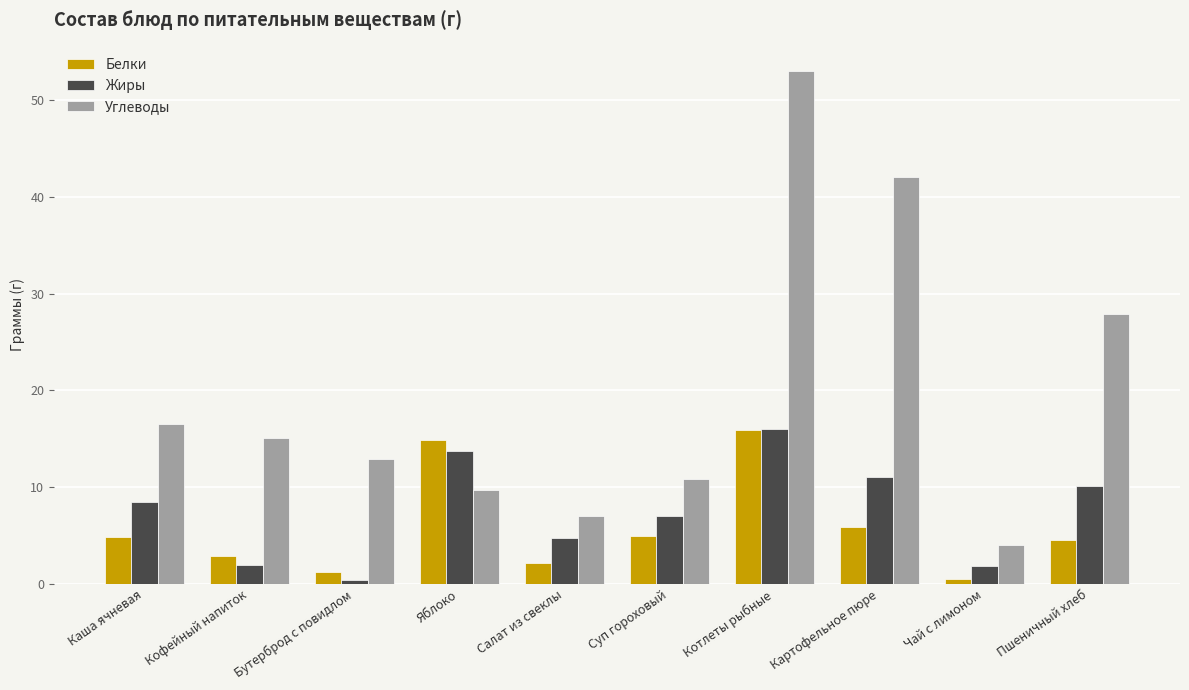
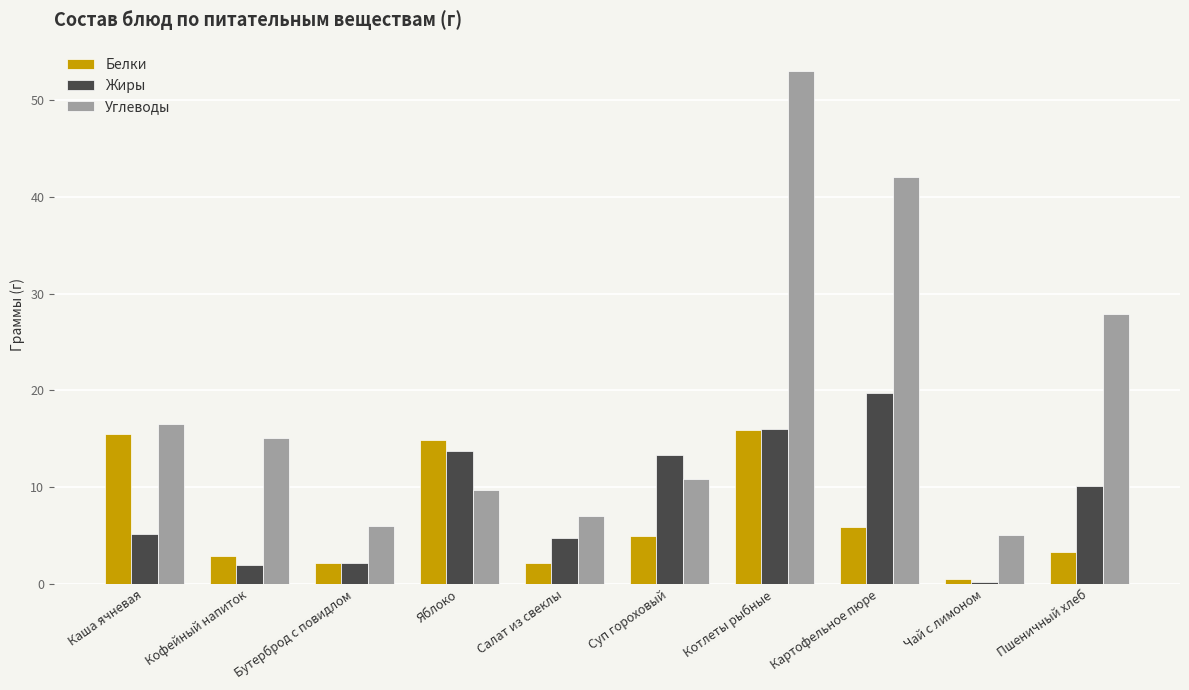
  {
    "Белки": {
-     "Каша ячневая": 5,
+     "Каша ячневая": 15,
      "Кофейный напиток": 3,
-     "Бутерброд с повидлом": 1,
+     "Бутерброд с повидлом": 2,
      "Яблоко": 15,
      "Салат из свеклы": 2,
      "Суп гороховый": 5,
      "Котлеты рыбные": 16,
      "Картофельное пюре": 6,
      "Чай с лимоном": 1,
-     "Пшеничный хлеб": 5
+     "Пшеничный хлеб": 3
    },
    "Жиры": {
-     "Каша ячневая": 8,
+     "Каша ячневая": 5,
      "Кофейный напиток": 2,
-     "Бутерброд с повидлом": 0,
+     "Бутерброд с повидлом": 2,
      "Яблоко": 14,
      "Салат из свеклы": 5,
-     "Суп гороховый": 7,
+     "Суп гороховый": 13,
      "Котлеты рыбные": 16,
-     "Картофельное пюре": 11,
-     "Чай с лимоном": 2,
+     "Картофельное пюре": 20,
+     "Чай с лимоном": 0,
      "Пшеничный хлеб": 10
    },
    "Углеводы": {
      "Каша ячневая": 17,
      "Кофейный напиток": 15,
-     "Бутерброд с повидлом": 13,
+     "Бутерброд с повидлом": 6,
      "Яблоко": 10,
      "Салат из свеклы": 7,
      "Суп гороховый": 11,
      "Котлеты рыбные": 53,
      "Картофельное пюре": 42,
-     "Чай с лимоном": 4,
+     "Чай с лимоном": 5,
      "Пшеничный хлеб": 28
    }
  }
